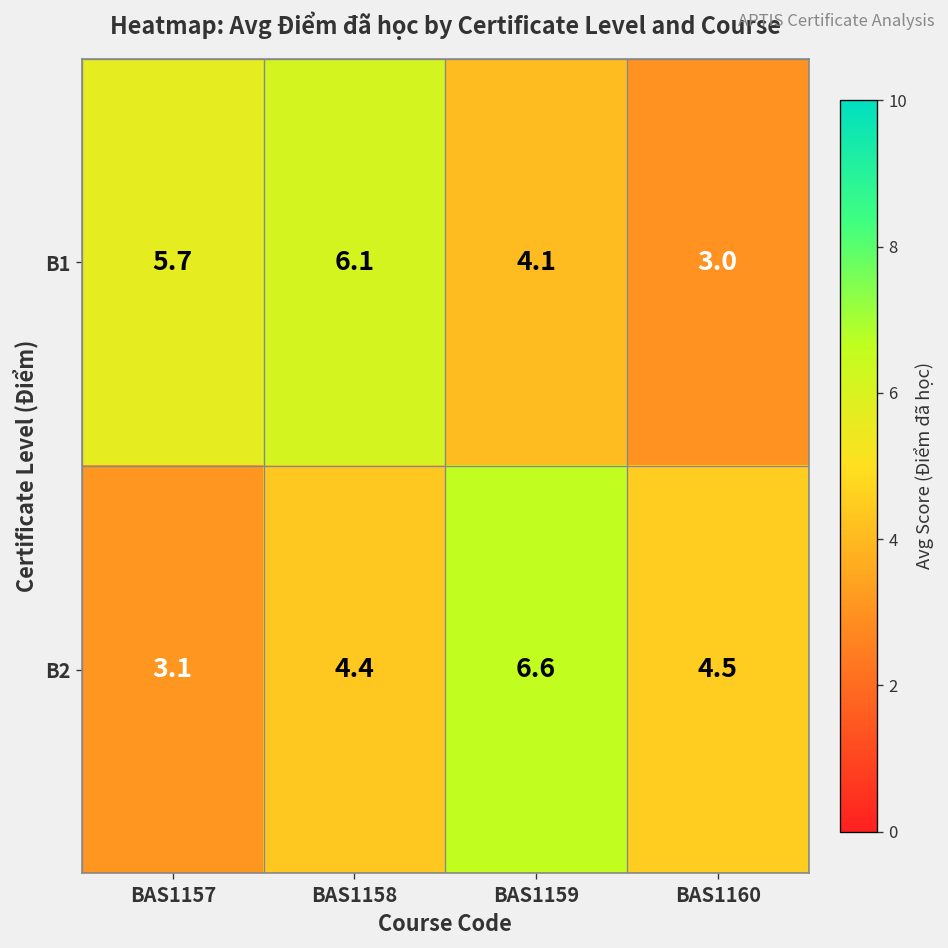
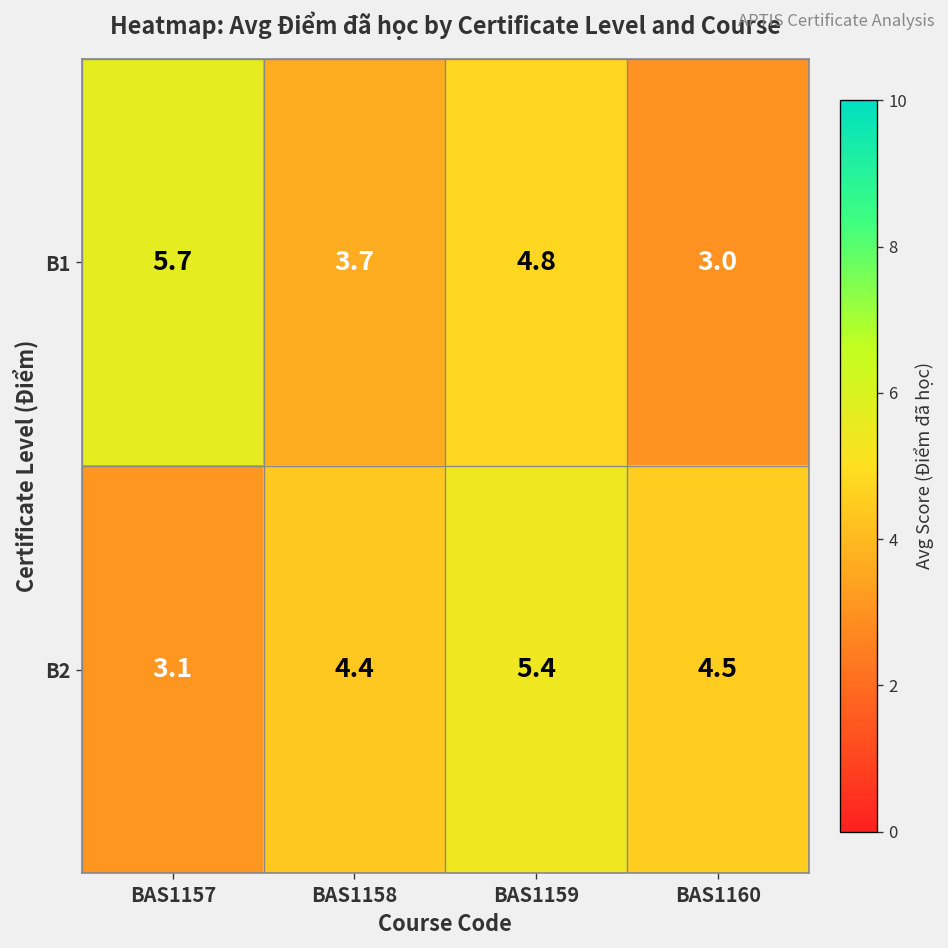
  {
    "B1": {
      "BAS1157": 5.7,
-     "BAS1158": 6.1,
-     "BAS1159": 4.1,
+     "BAS1158": 3.7,
+     "BAS1159": 4.8,
      "BAS1160": 3.0
    },
    "B2": {
      "BAS1157": 3.1,
      "BAS1158": 4.4,
-     "BAS1159": 6.6,
+     "BAS1159": 5.4,
      "BAS1160": 4.5
    }
  }
